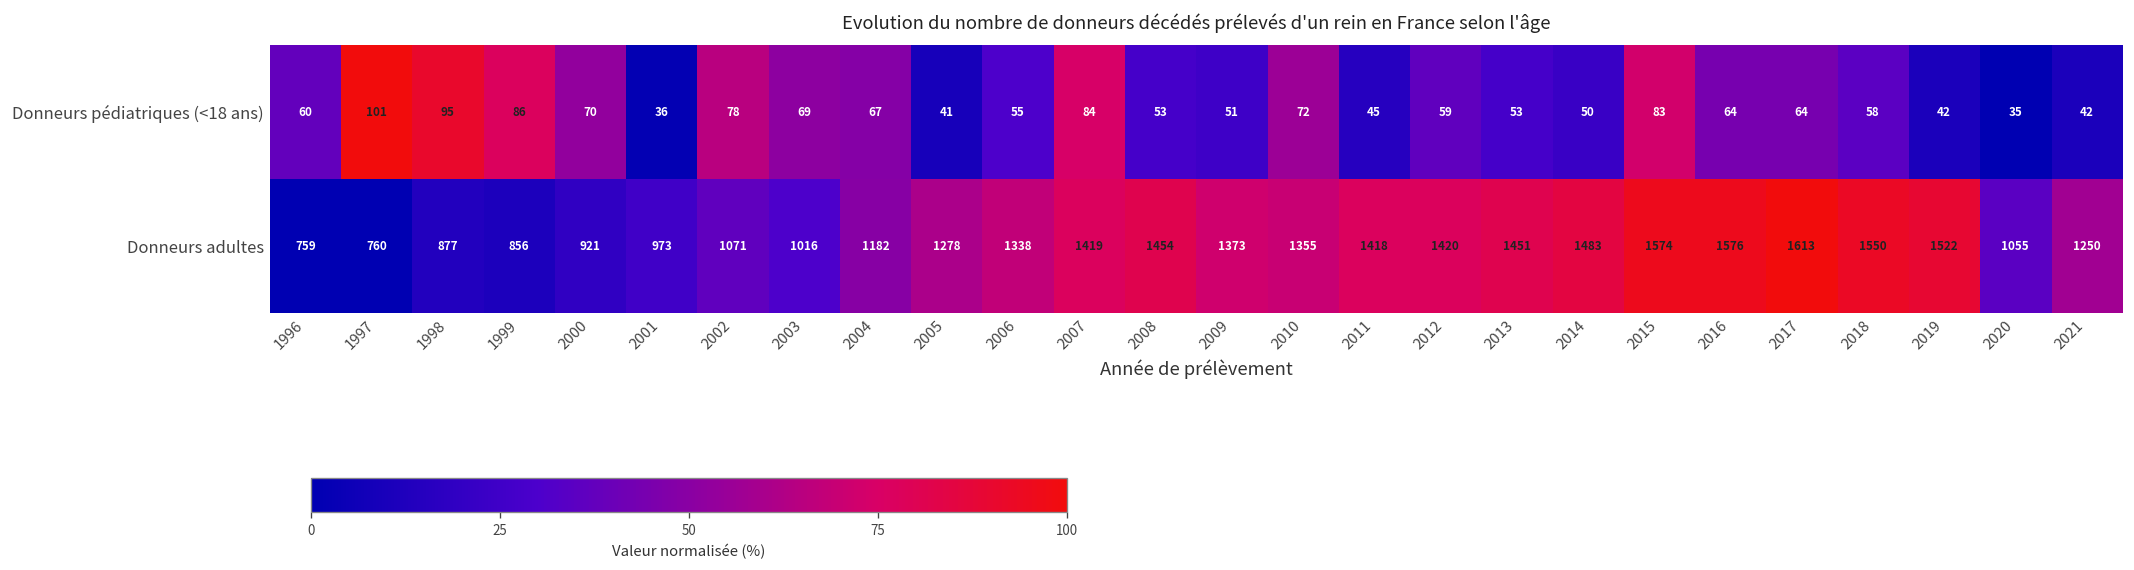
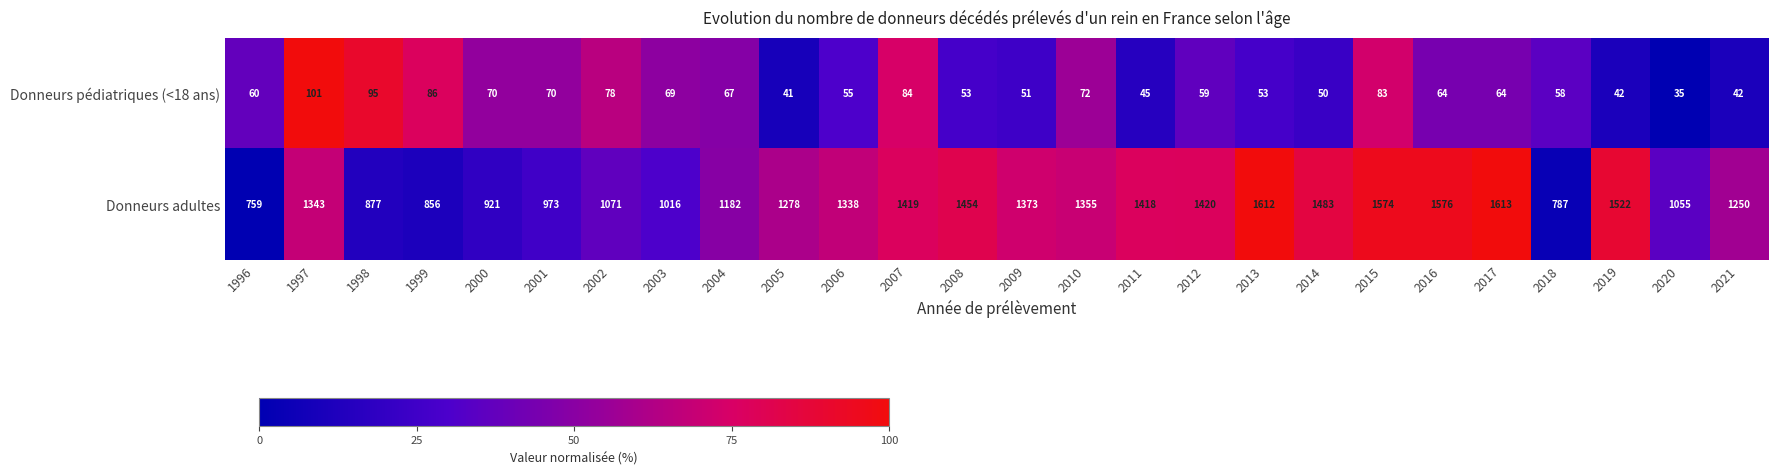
  {
    "Donneurs pédiatriques (<18 ans)": {
      "1996": 60,
      "1997": 101,
      "1998": 95,
      "1999": 86,
      "2000": 70,
-     "2001": 36,
+     "2001": 70,
      "2002": 78,
      "2003": 69,
      "2004": 67,
      "2005": 41,
      "2006": 55,
      "2007": 84,
      "2008": 53,
      "2009": 51,
      "2010": 72,
      "2011": 45,
      "2012": 59,
      "2013": 53,
      "2014": 50,
      "2015": 83,
      "2016": 64,
      "2017": 64,
      "2018": 58,
      "2019": 42,
      "2020": 35,
      "2021": 42
    },
    "Donneurs adultes": {
      "1996": 759,
-     "1997": 760,
+     "1997": 1343,
      "1998": 877,
      "1999": 856,
      "2000": 921,
      "2001": 973,
      "2002": 1071,
      "2003": 1016,
      "2004": 1182,
      "2005": 1278,
      "2006": 1338,
      "2007": 1419,
      "2008": 1454,
      "2009": 1373,
      "2010": 1355,
      "2011": 1418,
      "2012": 1420,
-     "2013": 1451,
+     "2013": 1612,
      "2014": 1483,
      "2015": 1574,
      "2016": 1576,
      "2017": 1613,
-     "2018": 1550,
+     "2018": 787,
      "2019": 1522,
      "2020": 1055,
      "2021": 1250
    }
  }
